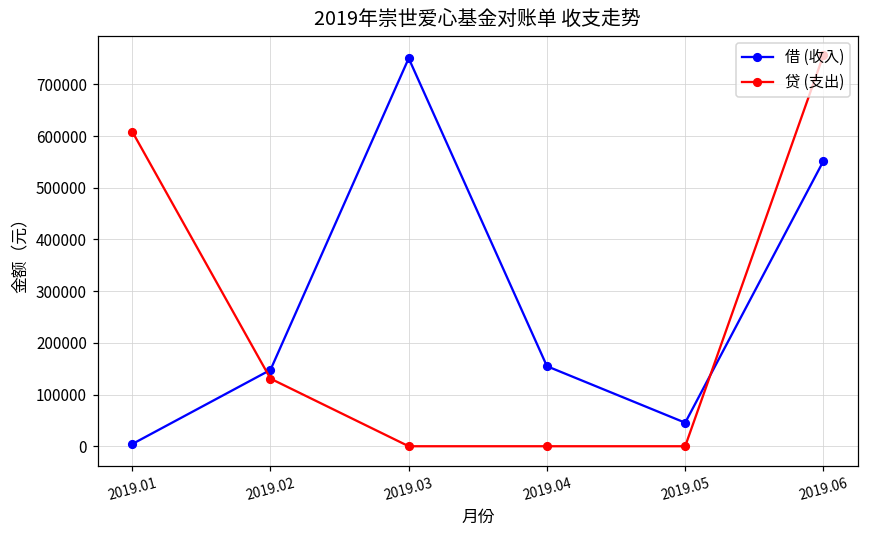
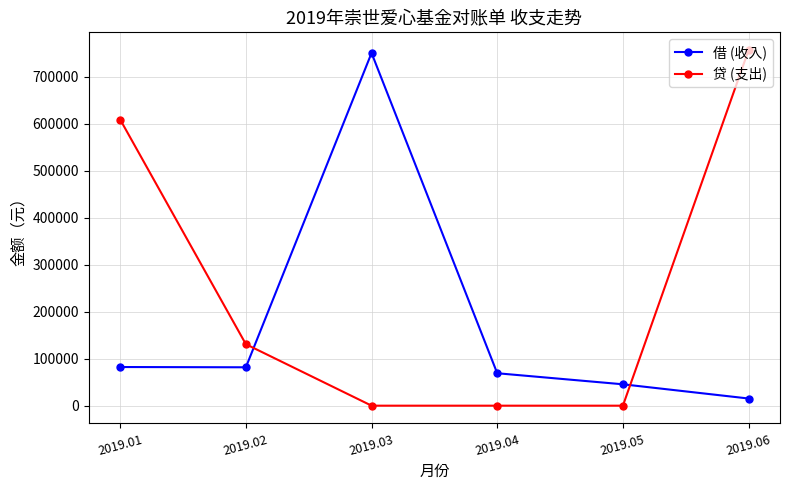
  {
    "借 (收入)": {
-     "2019.01": 0,
-     "2019.02": 150000,
+     "2019.01": 80000,
+     "2019.02": 80000,
      "2019.03": 750000,
-     "2019.04": 150000,
+     "2019.04": 70000,
      "2019.05": 50000,
-     "2019.06": 550000
+     "2019.06": 20000
    },
    "贷 (支出)": {
      "2019.01": 610000,
      "2019.02": 130000,
      "2019.03": 0,
      "2019.04": 0,
      "2019.05": 0
    }
  }
